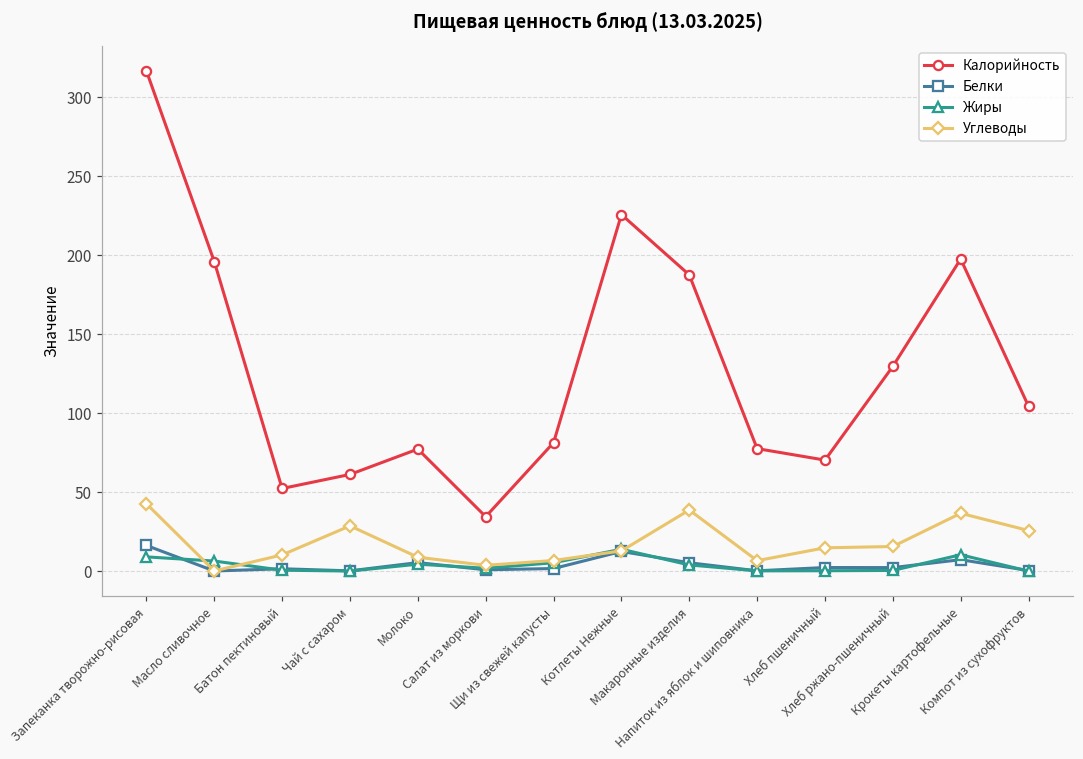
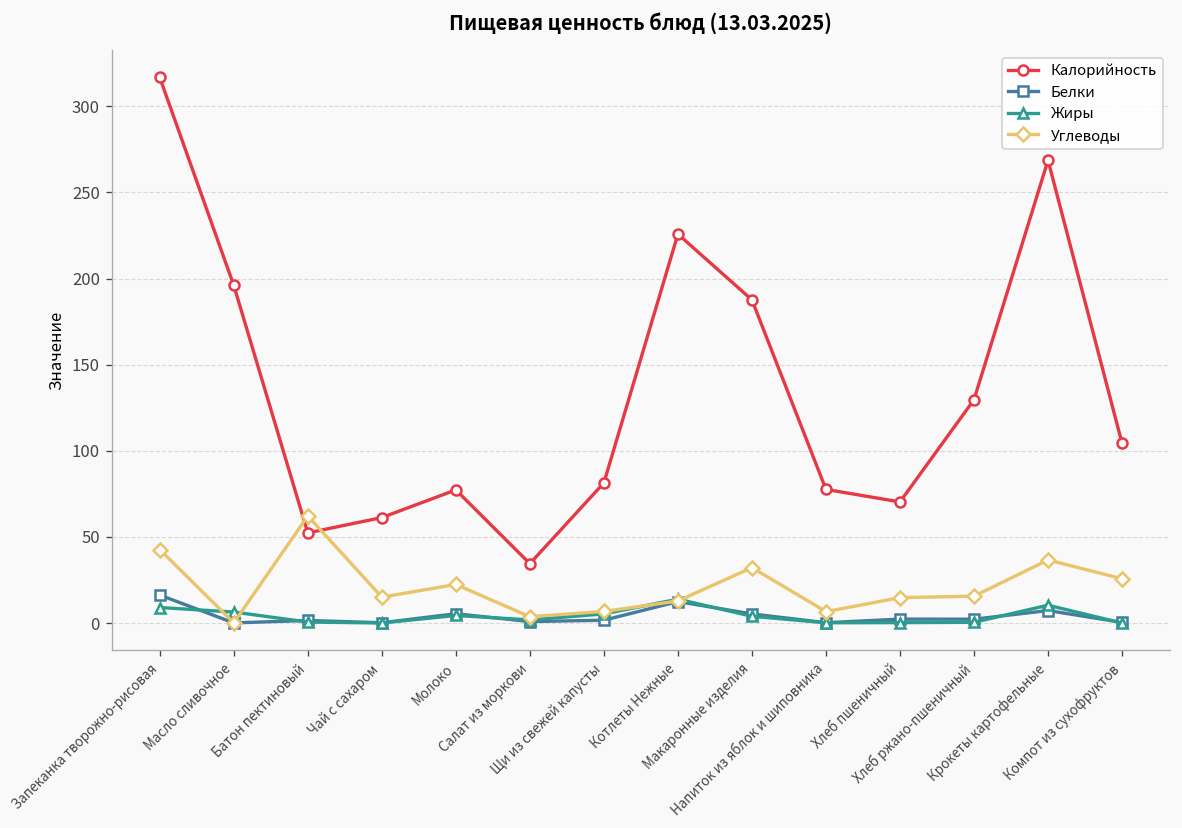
  {
    "Калорийность": {
      "Запеканка творожно-рисовая": 317,
      "Масло сливочное": 196,
      "Батон пектиновый": 52,
      "Чай с сахаром": 61,
      "Молоко": 77,
      "Салат из моркови": 34,
      "Щи из свежей капусты": 81,
      "Котлеты Нежные": 226,
      "Макаронные изделия": 188,
      "Напиток из яблок и шиповника": 78,
      "Хлеб пшеничный": 70,
      "Хлеб ржано-пшеничный": 130,
-     "Крокеты картофельные": 198,
+     "Крокеты картофельные": 269,
      "Компот из сухофруктов": 104
    },
    "Углеводы": {
      "Запеканка творожно-рисовая": 43,
-     "Батон пектиновый": 10,
-     "Чай с сахаром": 29,
-     "Молоко": 9,
+     "Батон пектиновый": 62,
+     "Чай с сахаром": 15,
+     "Молоко": 22,
      "Салат из моркови": 4,
-     "Макаронные изделия": 39,
+     "Макаронные изделия": 32,
      "Напиток из яблок и шиповника": 7,
      "Хлеб пшеничный": 15,
      "Хлеб ржано-пшеничный": 16,
      "Крокеты картофельные": 37,
      "Компот из сухофруктов": 26
    }
  }
